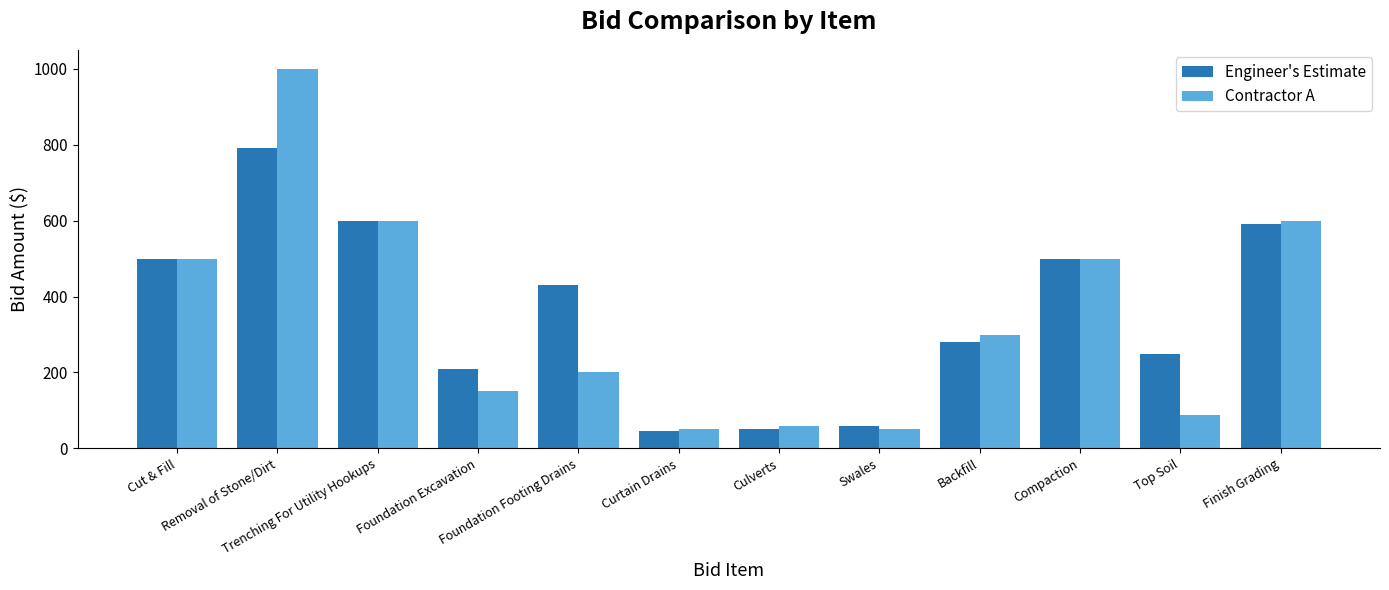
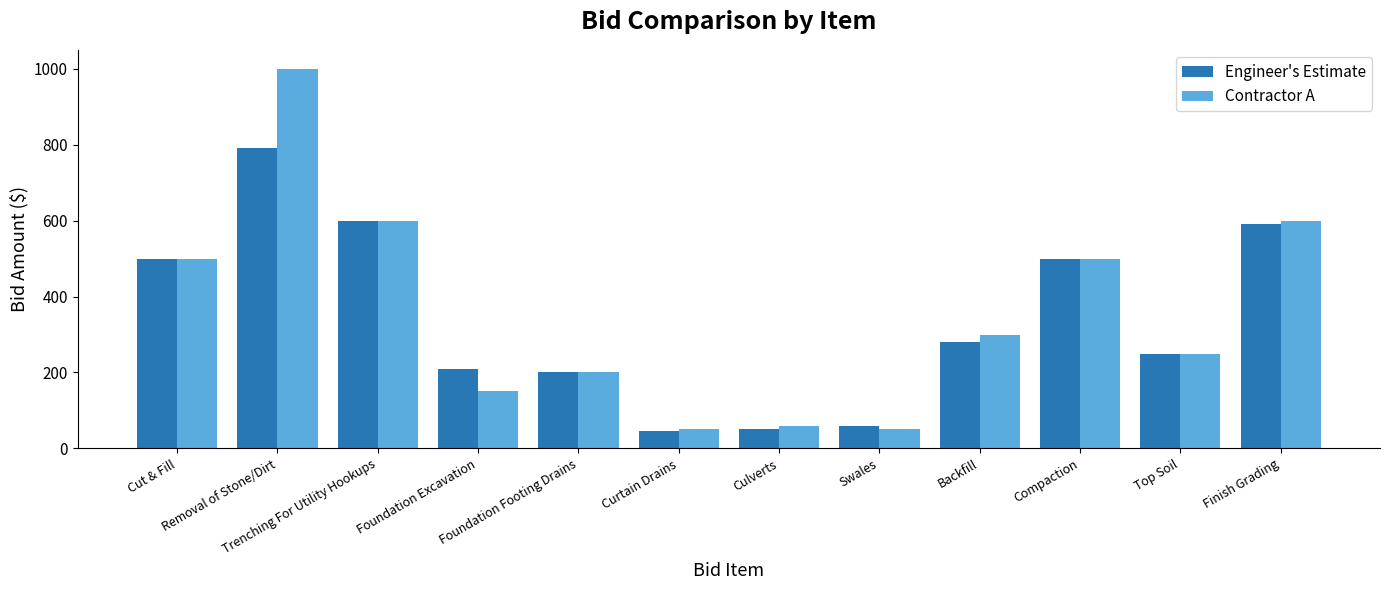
  {
    "Engineer's Estimate": {
      "Cut & Fill": 500,
      "Removal of Stone/Dirt": 790,
      "Trenching For Utility Hookups": 600,
      "Foundation Excavation": 210,
-     "Foundation Footing Drains": 430,
+     "Foundation Footing Drains": 200,
      "Curtain Drains": 50,
      "Culverts": 50,
      "Swales": 60,
      "Backfill": 280,
      "Compaction": 500,
      "Top Soil": 250,
      "Finish Grading": 590
    },
    "Contractor A": {
      "Cut & Fill": 500,
      "Removal of Stone/Dirt": 1000,
      "Trenching For Utility Hookups": 600,
      "Foundation Excavation": 150,
      "Foundation Footing Drains": 200,
      "Curtain Drains": 50,
      "Culverts": 60,
      "Swales": 50,
      "Backfill": 300,
      "Compaction": 500,
-     "Top Soil": 90,
+     "Top Soil": 250,
      "Finish Grading": 600
    }
  }
